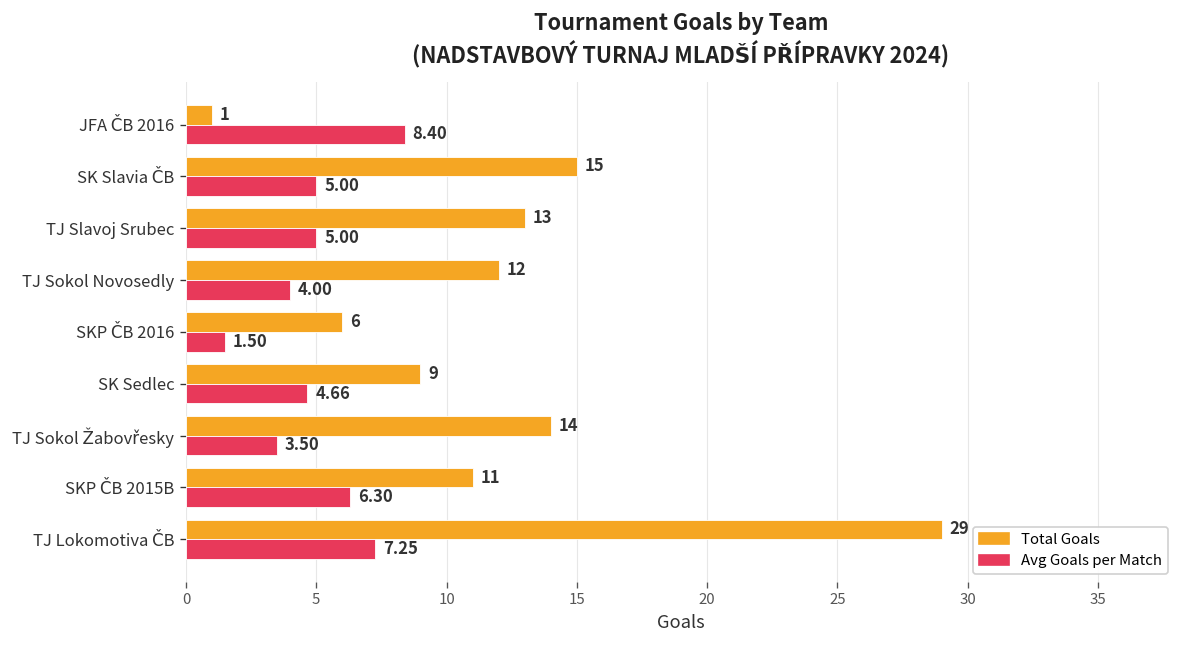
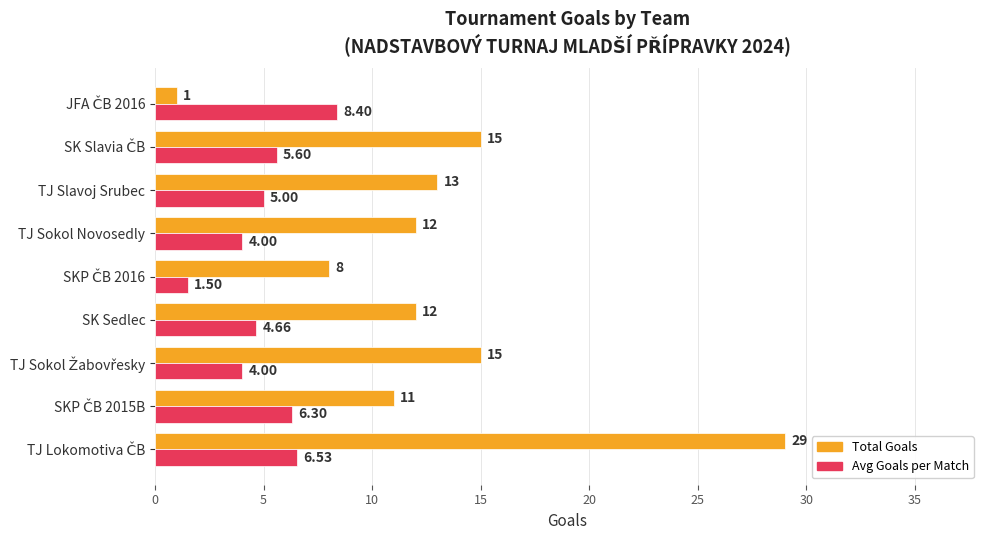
  {
    "Total Goals": {
      "JFA ČB 2016": 1,
      "SK Slavia ČB": 15,
      "TJ Slavoj Srubec": 13,
      "TJ Sokol Novosedly": 12,
-     "SKP ČB 2016": 6,
-     "SK Sedlec": 9,
-     "TJ Sokol Žabovřesky": 14,
+     "SKP ČB 2016": 8,
+     "SK Sedlec": 12,
+     "TJ Sokol Žabovřesky": 15,
      "SKP ČB 2015B": 11,
      "TJ Lokomotiva ČB": 29
    },
    "Avg Goals per Match": {
      "JFA ČB 2016": 8.40,
-     "SK Slavia ČB": 5.00,
+     "SK Slavia ČB": 5.60,
      "TJ Slavoj Srubec": 5.00,
      "TJ Sokol Novosedly": 4.00,
      "SKP ČB 2016": 1.50,
      "SK Sedlec": 4.66,
-     "TJ Sokol Žabovřesky": 3.50,
+     "TJ Sokol Žabovřesky": 4.00,
      "SKP ČB 2015B": 6.30,
-     "TJ Lokomotiva ČB": 7.25
+     "TJ Lokomotiva ČB": 6.53
    }
  }
